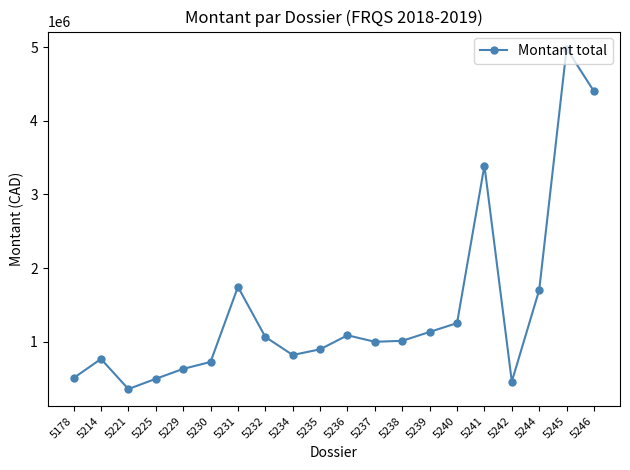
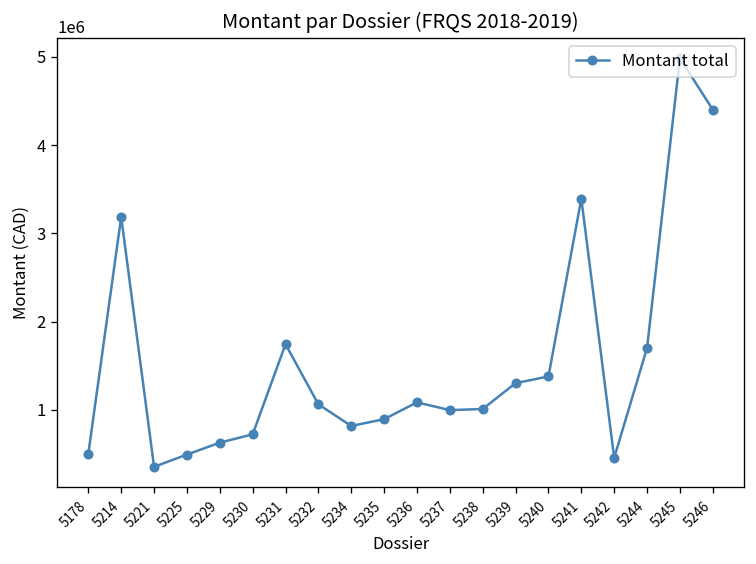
  {
    "5178": 500000,
-   "5214": 800000,
+   "5214": 3200000,
    "5221": 400000,
    "5225": 500000,
    "5229": 600000,
    "5230": 700000,
    "5231": 1700000,
    "5232": 1100000,
    "5234": 800000,
    "5235": 900000,
    "5236": 1100000,
    "5237": 1000000,
    "5238": 1000000,
-   "5239": 1100000,
-   "5240": 1300000,
+   "5239": 1300000,
+   "5240": 1400000,
    "5241": 3400000,
    "5242": 500000,
    "5244": 1700000,
    "5246": 4400000
  }
